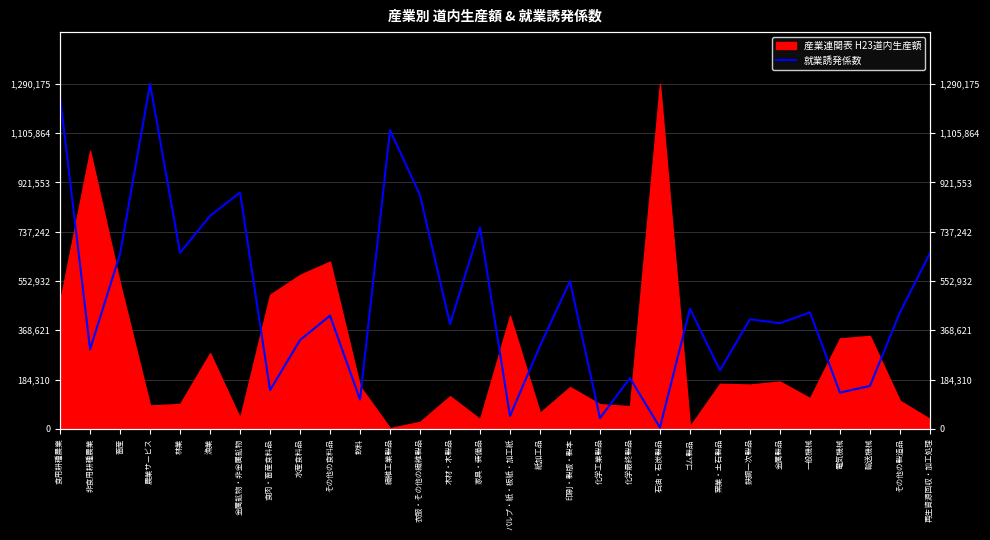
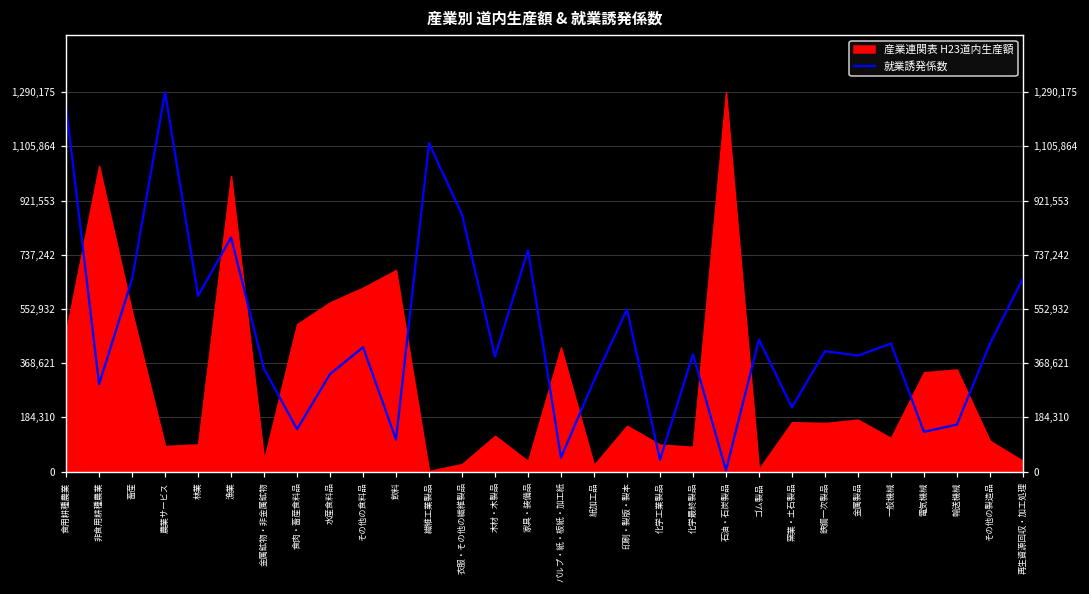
  {
    "就業誘発係数": {
      "食用耕種農業": "1,240,000",
      "非食用耕種農業": "300,000",
      "畜産": "650,000",
      "農業サービス": "1,290,000",
-     "林業": "660,000",
+     "林業": "600,000",
      "漁業": "800,000",
-     "金属鉱物・非金属鉱物": "880,000",
+     "金属鉱物・非金属鉱物": "350,000",
      "食肉・畜産食料品": "140,000",
      "水産食料品": "330,000",
      "その他の食料品": "420,000",
      "飲料": "110,000",
      "繊維工業製品": "1,120,000",
      "衣服・その他の繊維製品": "870,000",
      "木材・木製品": "390,000",
      "家具・装備品": "750,000",
      "パルプ・紙・板紙・加工紙": "50,000",
      "紙加工品": "310,000",
      "印刷・製版・製本": "550,000",
      "化学工業製品": "40,000",
-     "化学最終製品": "190,000",
+     "化学最終製品": "400,000",
      "石油・石炭製品": "0",
      "ゴム製品": "450,000",
      "窯業・土石製品": "220,000",
      "鉄鋼一次製品": "410,000",
      "金属製品": "390,000",
      "一般機械": "440,000",
      "電気機械": "140,000",
      "輸送機械": "160,000",
      "その他の製造品": "430,000",
      "再生資源回収・加工処理": "660,000"
    },
    "産業連関表 H23道内生産額": {
      "食用耕種農業": "480,000",
      "非食用耕種農業": "1,040,000",
      "畜産": "540,000",
      "農業サービス": "90,000",
      "林業": "90,000",
-     "漁業": "280,000",
+     "漁業": "1,010,000",
      "金属鉱物・非金属鉱物": "40,000",
      "食肉・畜産食料品": "500,000",
      "水産食料品": "580,000",
      "その他の食料品": "630,000",
-     "飲料": "160,000",
+     "飲料": "690,000",
      "衣服・その他の繊維製品": "30,000",
      "木材・木製品": "120,000",
      "家具・装備品": "40,000",
      "パルプ・紙・板紙・加工紙": "420,000",
-     "紙加工品": "60,000",
+     "紙加工品": "20,000",
      "印刷・製版・製本": "160,000",
      "化学工業製品": "90,000",
      "化学最終製品": "80,000",
      "石油・石炭製品": "1,290,000",
      "窯業・土石製品": "170,000",
      "鉄鋼一次製品": "170,000",
      "金属製品": "180,000",
      "一般機械": "110,000",
      "電気機械": "340,000",
      "輸送機械": "350,000",
      "その他の製造品": "100,000",
      "再生資源回収・加工処理": "40,000"
    }
  }
